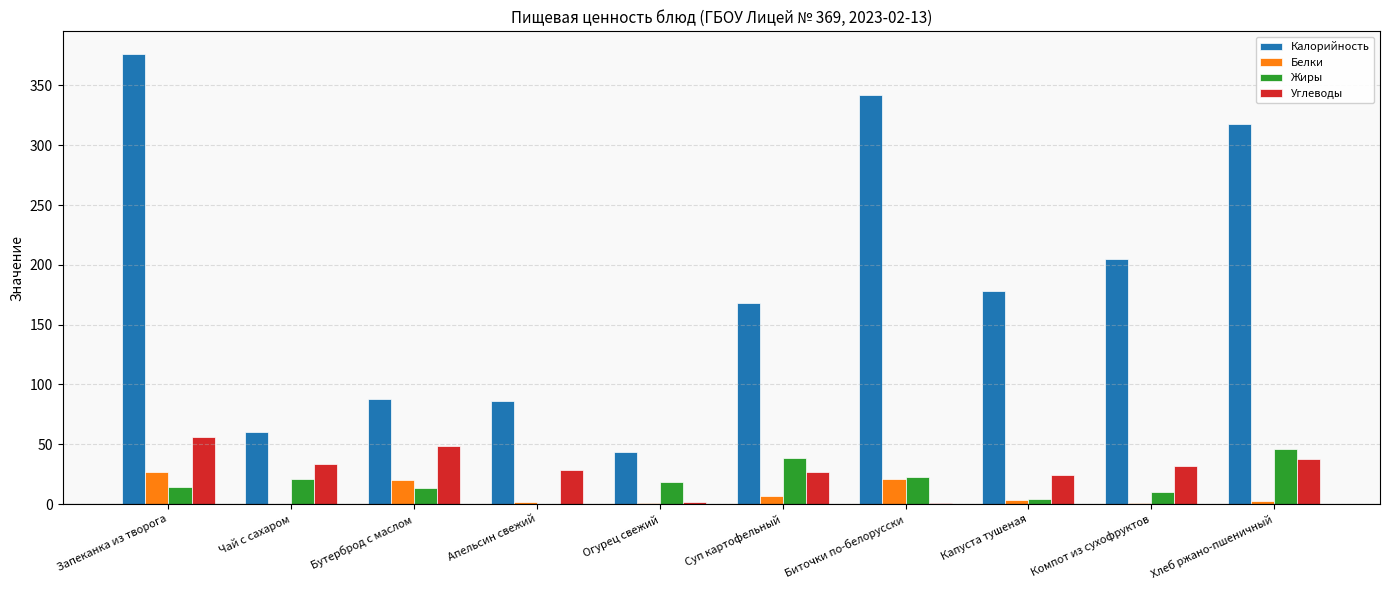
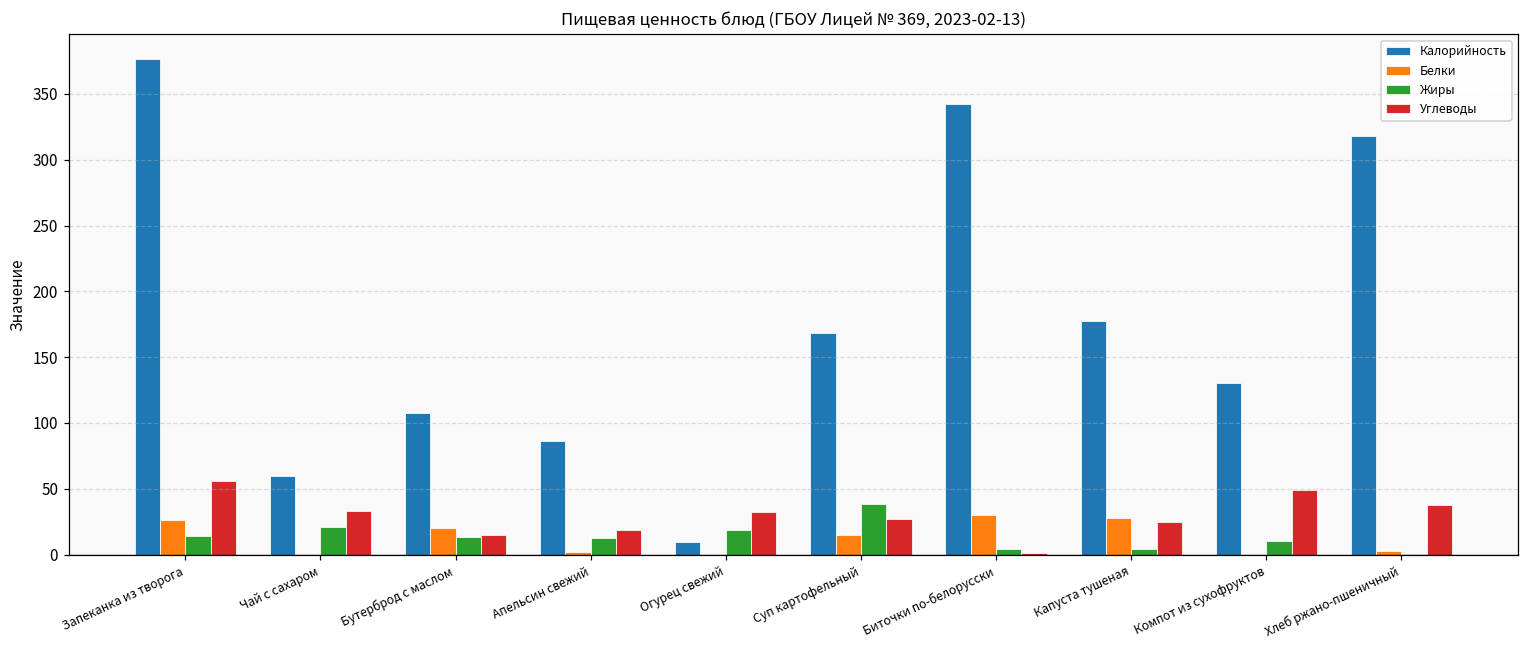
  {
    "Калорийность": {
      "Запеканка из творога": 376,
      "Чай с сахаром": 60,
-     "Бутерброд с маслом": 88,
+     "Бутерброд с маслом": 108,
      "Апельсин свежий": 86,
-     "Огурец свежий": 44,
+     "Огурец свежий": 9,
      "Суп картофельный": 168,
      "Биточки по-белорусски": 342,
      "Капуста тушеная": 178,
-     "Компот из сухофруктов": 205,
+     "Компот из сухофруктов": 130,
      "Хлеб ржано-пшеничный": 318
    },
    "Белки": {
      "Запеканка из творога": 27,
      "Бутерброд с маслом": 20,
-     "Суп картофельный": 7,
-     "Биточки по-белорусски": 21,
-     "Капуста тушеная": 4,
+     "Суп картофельный": 15,
+     "Биточки по-белорусски": 30,
+     "Капуста тушеная": 27,
      "Хлеб ржано-пшеничный": 3
    },
    "Жиры": {
      "Запеканка из творога": 14,
      "Чай с сахаром": 21,
      "Бутерброд с маслом": 14,
-     "Апельсин свежий": 0,
+     "Апельсин свежий": 13,
      "Огурец свежий": 18,
      "Суп картофельный": 39,
-     "Биточки по-белорусски": 22,
+     "Биточки по-белорусски": 5,
      "Капуста тушеная": 4,
      "Компот из сухофруктов": 10,
-     "Хлеб ржано-пшеничный": 46
+     "Хлеб ржано-пшеничный": 1
    },
    "Углеводы": {
      "Запеканка из творога": 56,
      "Чай с сахаром": 33,
-     "Бутерброд с маслом": 49,
-     "Апельсин свежий": 28,
-     "Огурец свежий": 1,
+     "Бутерброд с маслом": 15,
+     "Апельсин свежий": 19,
+     "Огурец свежий": 32,
      "Суп картофельный": 27,
      "Капуста тушеная": 25,
-     "Компот из сухофруктов": 32,
+     "Компот из сухофруктов": 49,
      "Хлеб ржано-пшеничный": 38
    }
  }
